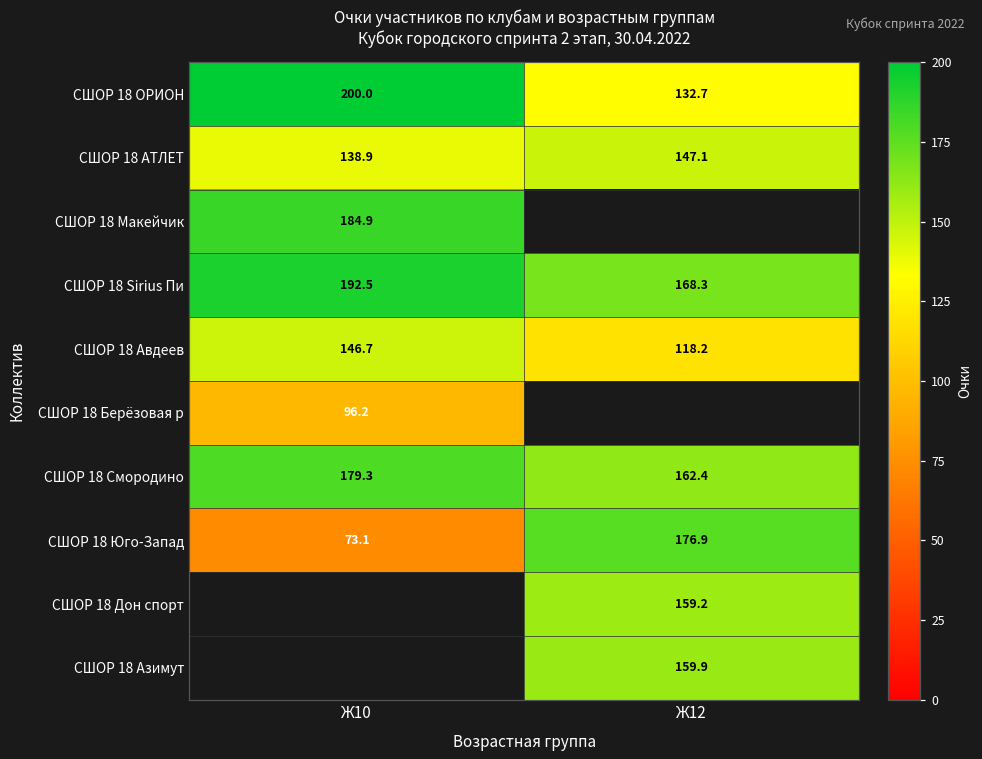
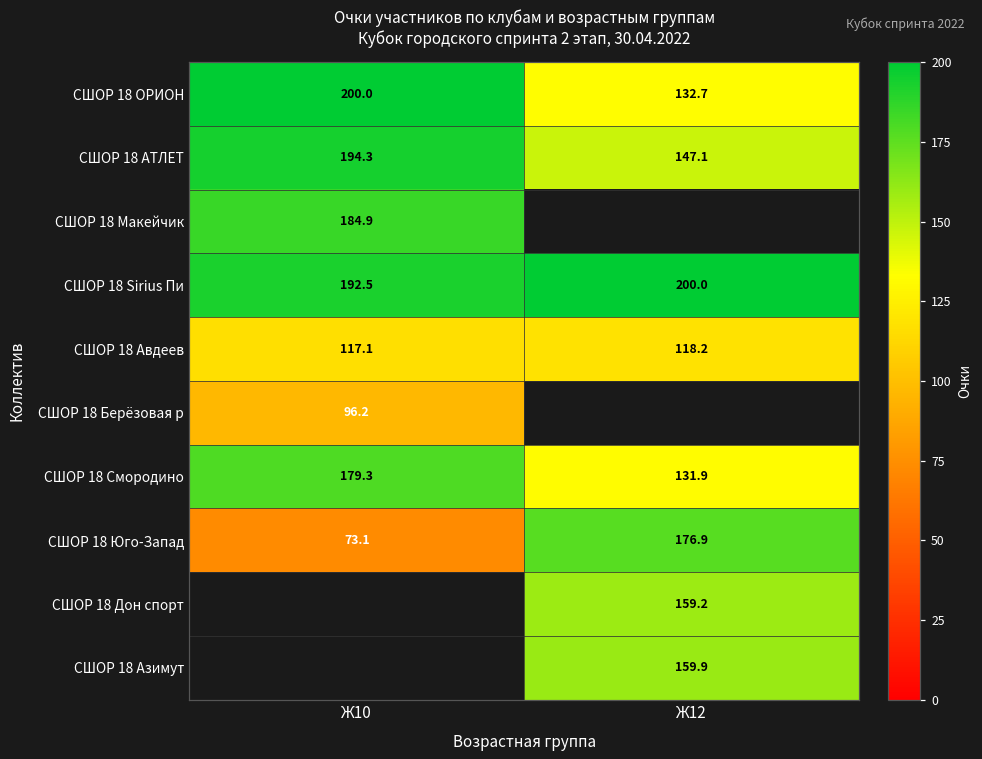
  {
    "СШОР 18 ОРИОН": {
      "Ж10": 200.0,
      "Ж12": 132.7
    },
    "СШОР 18 АТЛЕТ": {
-     "Ж10": 138.9,
+     "Ж10": 194.3,
      "Ж12": 147.1
    },
    "СШОР 18 Макейчик": {
      "Ж10": 184.9
    },
    "СШОР 18 Sirius Пи": {
      "Ж10": 192.5,
-     "Ж12": 168.3
+     "Ж12": 200.0
    },
    "СШОР 18 Авдеев": {
-     "Ж10": 146.7,
+     "Ж10": 117.1,
      "Ж12": 118.2
    },
    "СШОР 18 Берёзовая р": {
      "Ж10": 96.2
    },
    "СШОР 18 Смородино": {
      "Ж10": 179.3,
-     "Ж12": 162.4
+     "Ж12": 131.9
    },
    "СШОР 18 Юго-Запад": {
      "Ж10": 73.1,
      "Ж12": 176.9
    },
    "СШОР 18 Дон спорт": {
      "Ж12": 159.2
    },
    "СШОР 18 Азимут": {
      "Ж12": 159.9
    }
  }
